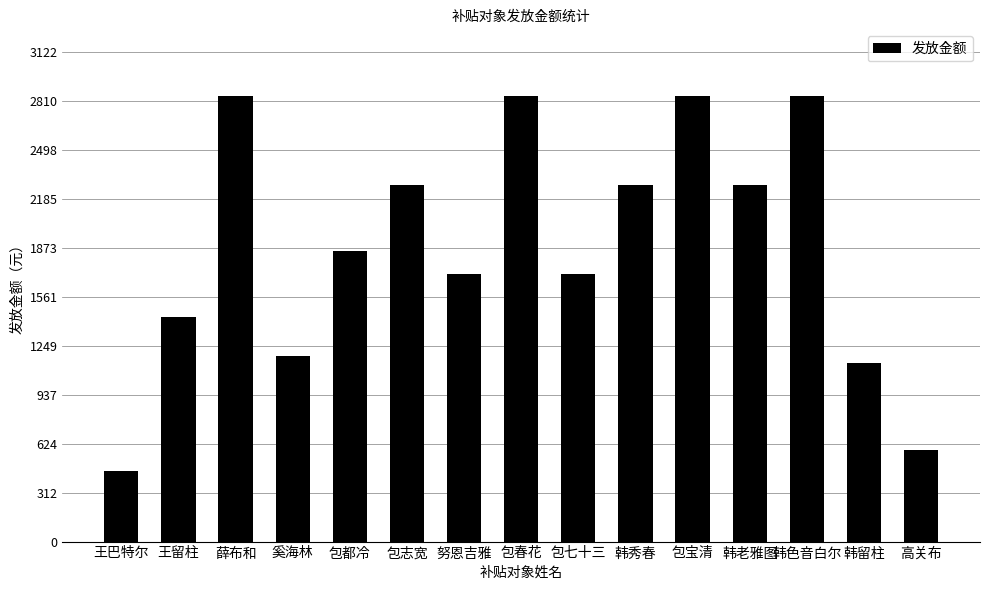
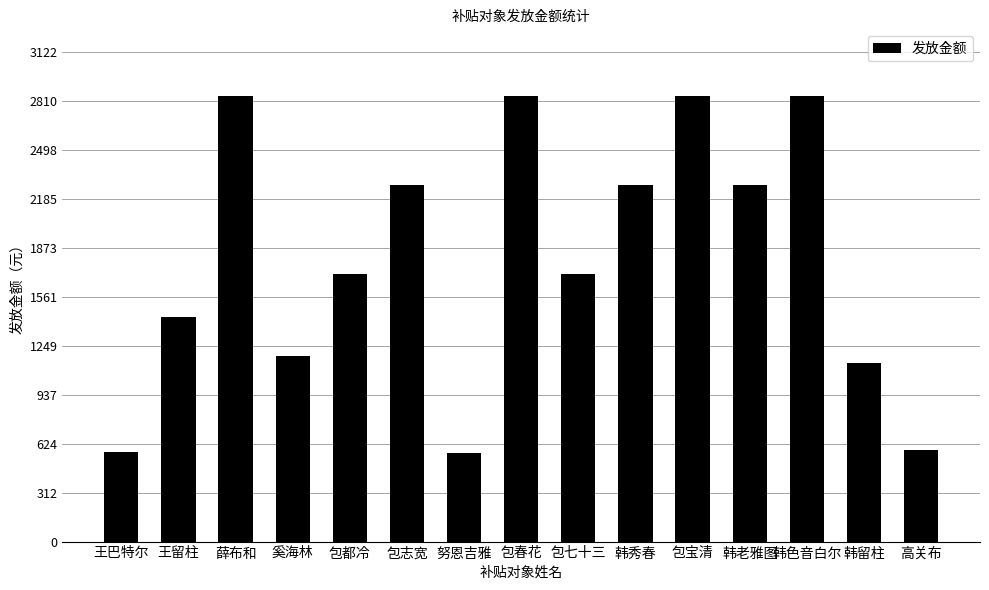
  {
-   "王巴特尔": 450,
+   "王巴特尔": 570,
    "王留柱": 1430,
    "薛布和": 2840,
    "奚海林": 1180,
-   "包都冷": 1850,
+   "包都冷": 1700,
    "包志宽": 2270,
-   "努恩吉雅": 1700,
+   "努恩吉雅": 570,
    "包春花": 2840,
    "包七十三": 1700,
    "韩秀春": 2270,
    "包宝清": 2840,
    "韩老雅图": 2270,
    "韩色音白尔": 2840,
    "韩留柱": 1140,
    "高关布": 580
  }
